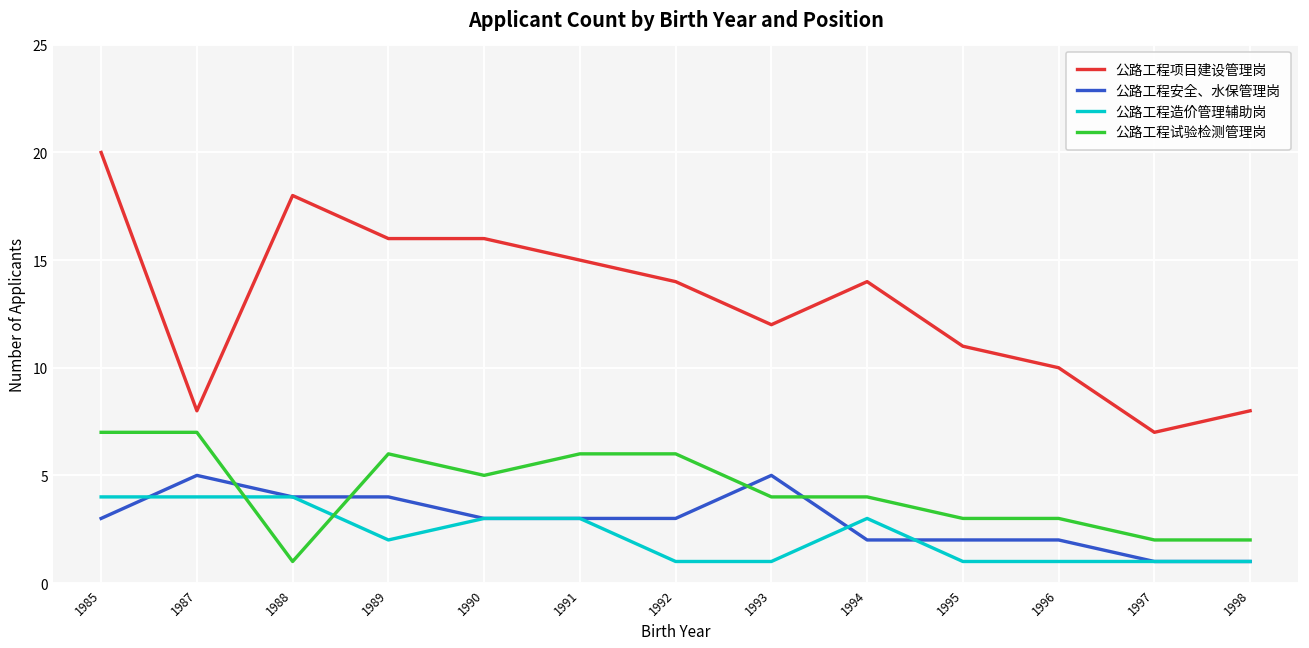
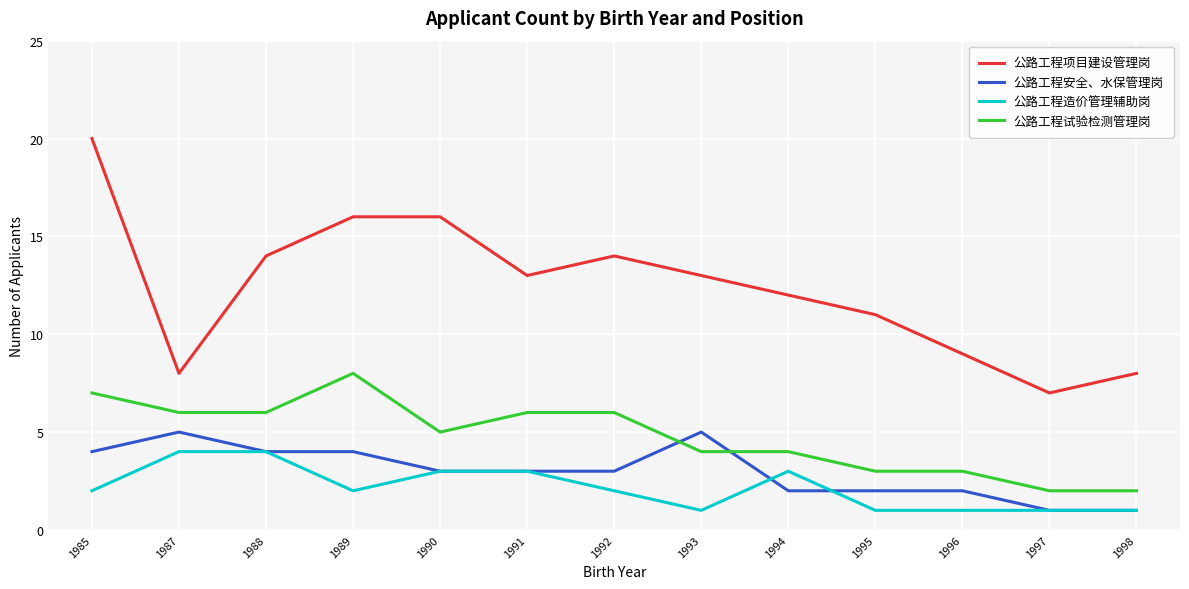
  {
    "公路工程项目建设管理岗": {
      "1985": 20,
      "1987": 8,
-     "1988": 18,
+     "1988": 14,
      "1989": 16,
      "1990": 16,
-     "1991": 15,
+     "1991": 13,
      "1992": 14,
-     "1993": 12,
-     "1994": 14,
+     "1993": 13,
+     "1994": 12,
      "1995": 11,
-     "1996": 10,
+     "1996": 9,
      "1997": 7,
      "1998": 8
    },
    "公路工程安全、水保管理岗": {
-     "1985": 3,
+     "1985": 4,
      "1987": 5,
      "1989": 4,
      "1992": 3,
      "1993": 5,
      "1994": 2,
      "1995": 2,
      "1996": 2
    },
    "公路工程造价管理辅助岗": {
-     "1985": 4,
+     "1985": 2,
      "1987": 4,
      "1989": 2,
-     "1992": 1,
+     "1992": 2,
      "1993": 1,
      "1994": 3,
      "1995": 1,
      "1996": 1
    },
    "公路工程试验检测管理岗": {
      "1985": 7,
-     "1987": 7,
-     "1988": 1,
-     "1989": 6,
+     "1987": 6,
+     "1988": 6,
+     "1989": 8,
      "1990": 5,
      "1991": 6,
      "1992": 6,
      "1993": 4,
      "1994": 4,
      "1995": 3,
      "1996": 3,
      "1997": 2,
      "1998": 2
    }
  }
